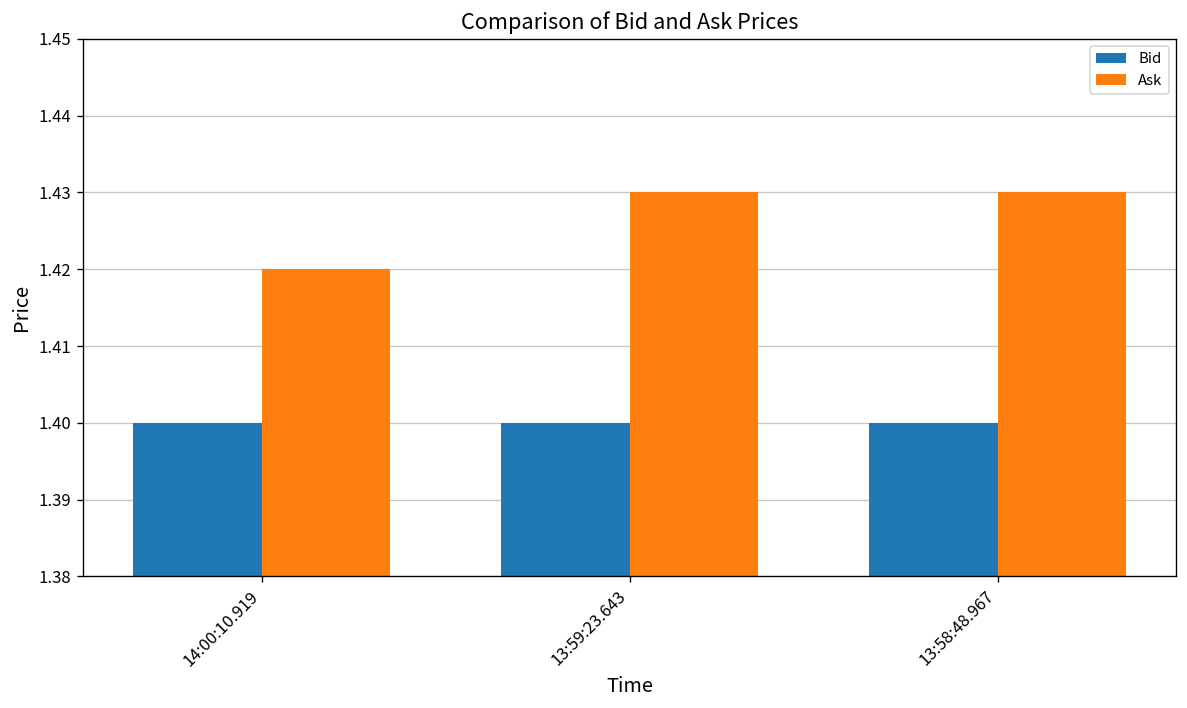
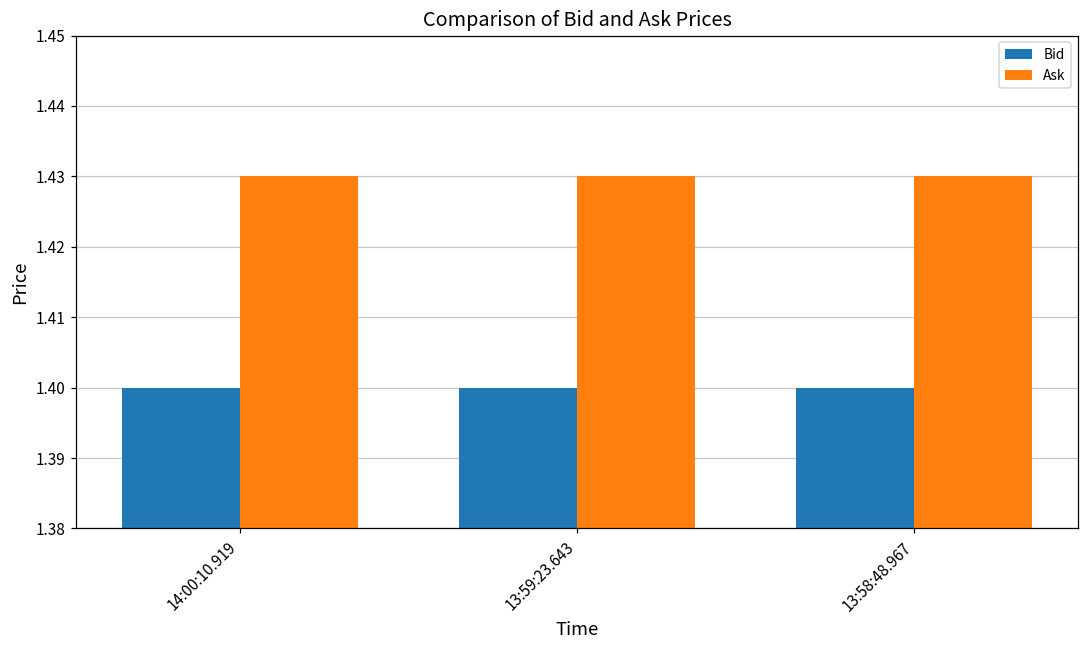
  {
    "Bid": {
      "14:00:10.919": 1.40,
      "13:59:23.643": 1.40,
      "13:58:48.967": 1.40
    },
    "Ask": {
-     "14:00:10.919": 1.42,
+     "14:00:10.919": 1.43,
      "13:59:23.643": 1.43,
      "13:58:48.967": 1.43
    }
  }
